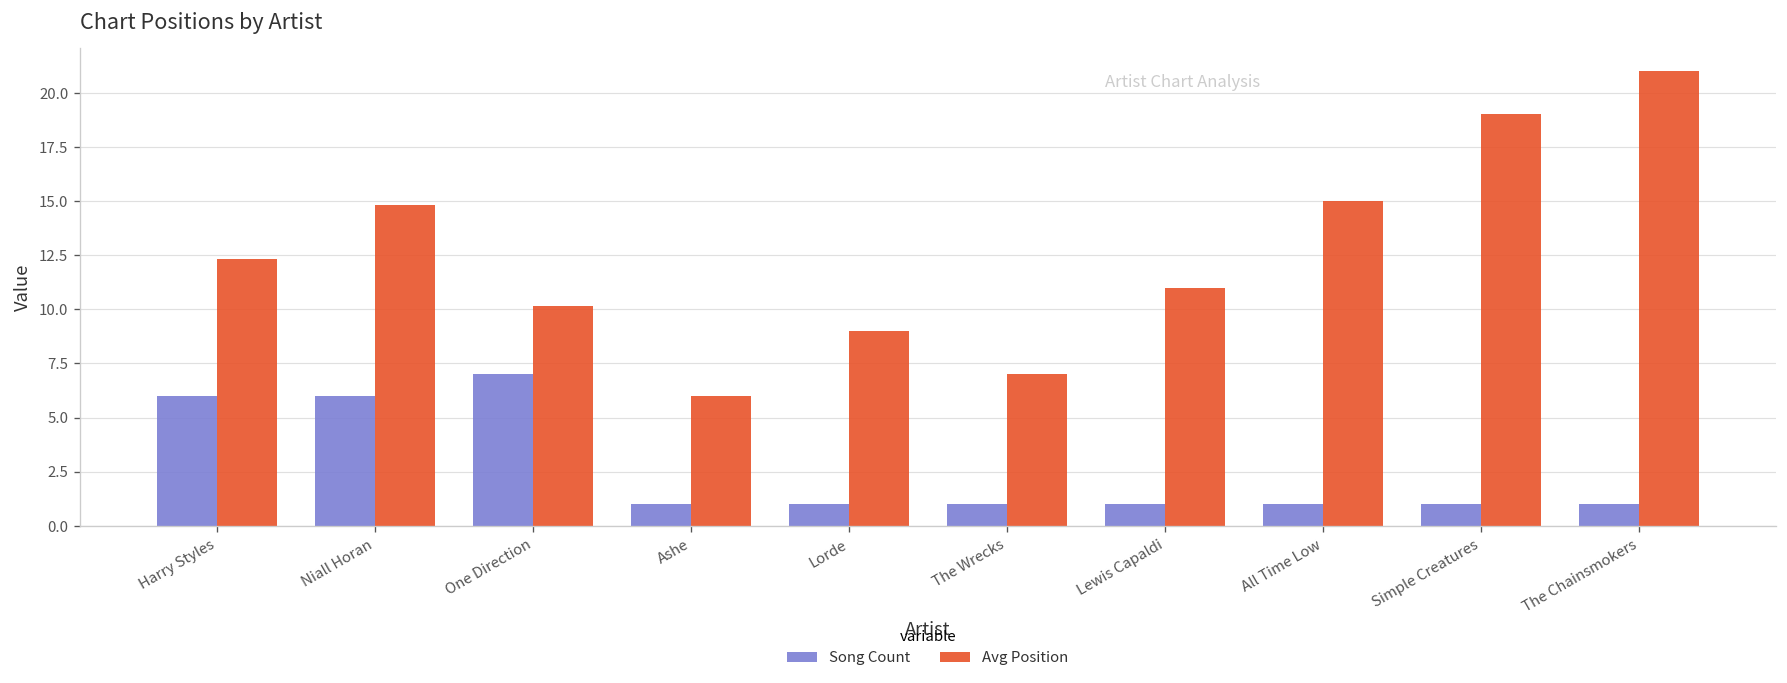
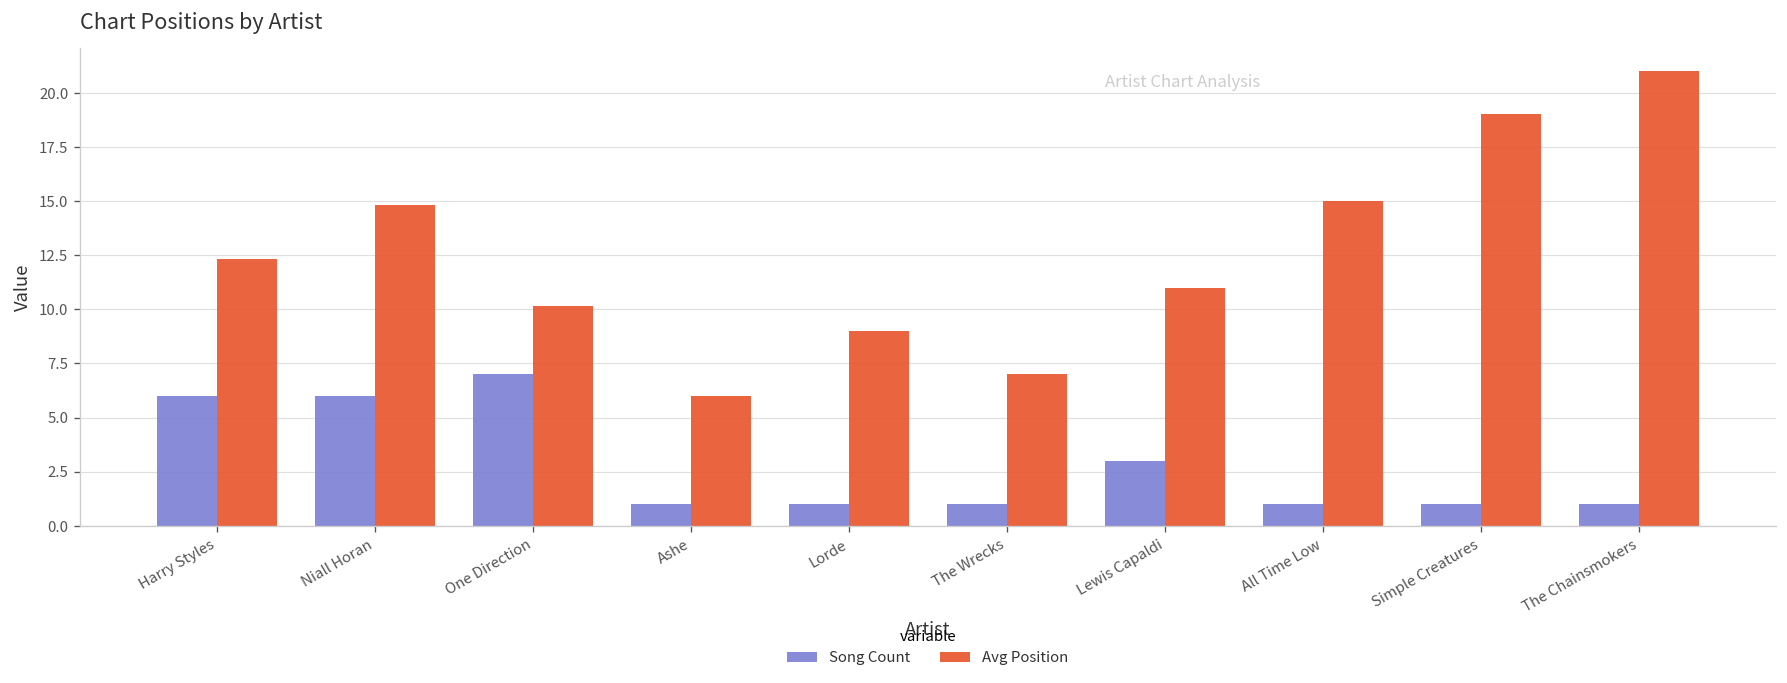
  {
    "Song Count": {
      "Harry Styles": 6,
      "Niall Horan": 6,
      "One Direction": 7,
      "Ashe": 1,
      "Lorde": 1,
      "The Wrecks": 1,
-     "Lewis Capaldi": 1,
+     "Lewis Capaldi": 3,
      "All Time Low": 1,
      "Simple Creatures": 1,
      "The Chainsmokers": 1
    },
    "Avg Position": {
      "Harry Styles": 12.3,
      "Niall Horan": 14.8,
      "One Direction": 10.1,
      "Ashe": 6,
      "Lorde": 9,
      "The Wrecks": 7,
      "Lewis Capaldi": 11,
      "All Time Low": 15,
      "Simple Creatures": 19,
      "The Chainsmokers": 21
    }
  }
